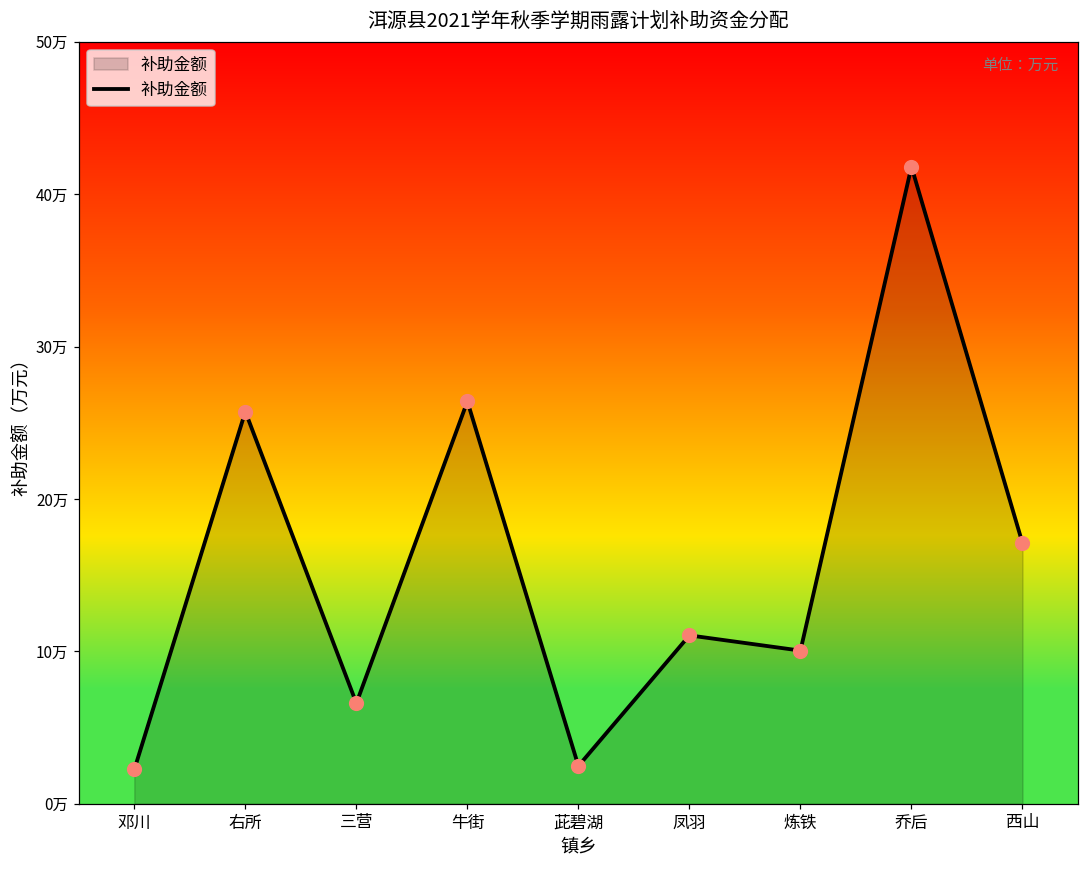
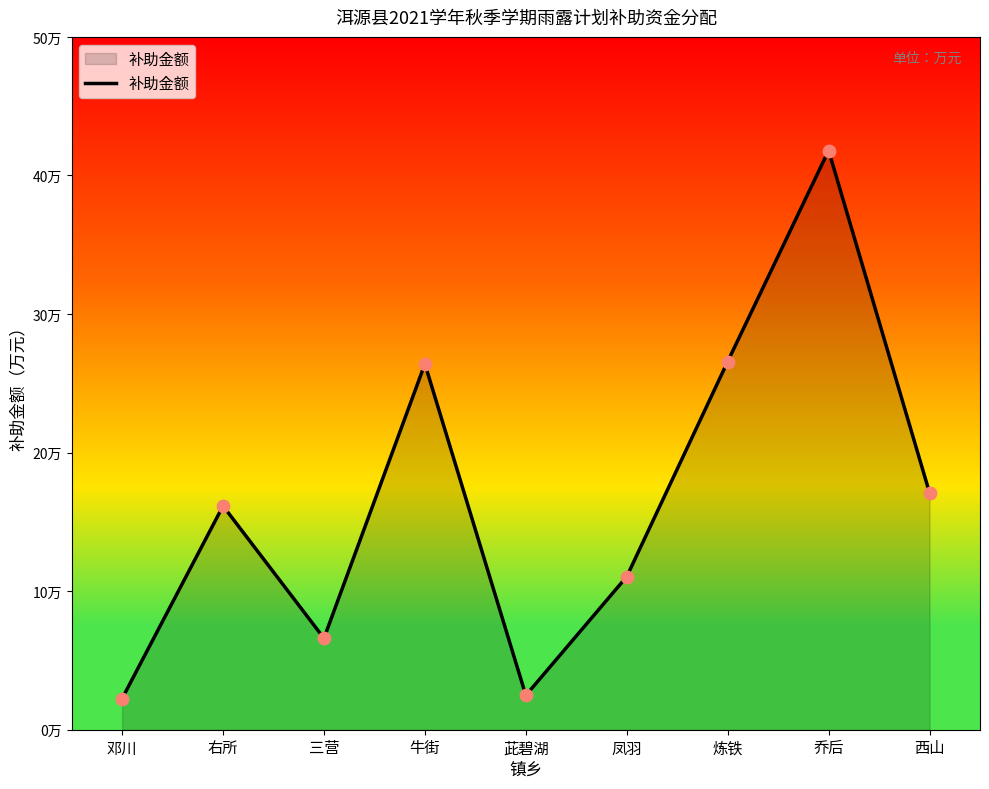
  {
    "邓川": "2.3万",
-   "右所": "25.7万",
+   "右所": "16.2万",
    "三营": "6.6万",
    "牛街": "26.4万",
    "茈碧湖": "2.5万",
    "凤羽": "11.1万",
-   "炼铁": "10.1万",
+   "炼铁": "26.6万",
    "乔后": "41.8万",
    "西山": "17.1万"
  }
